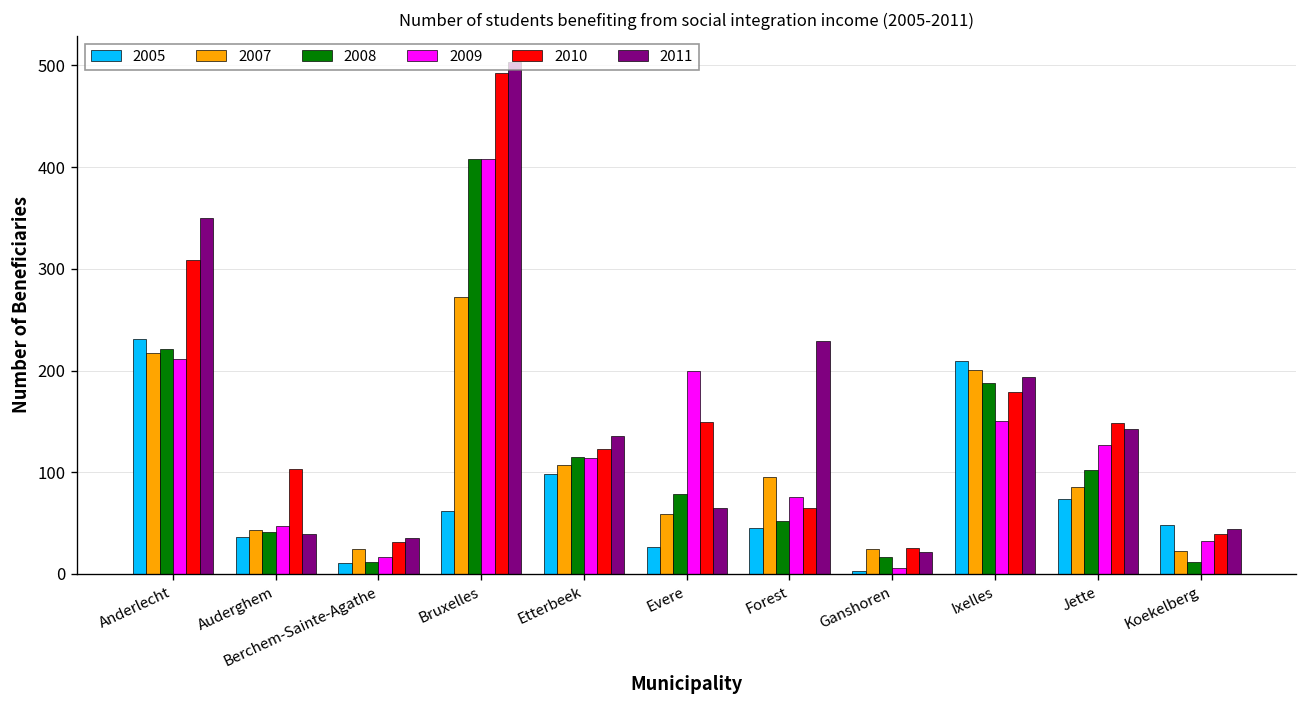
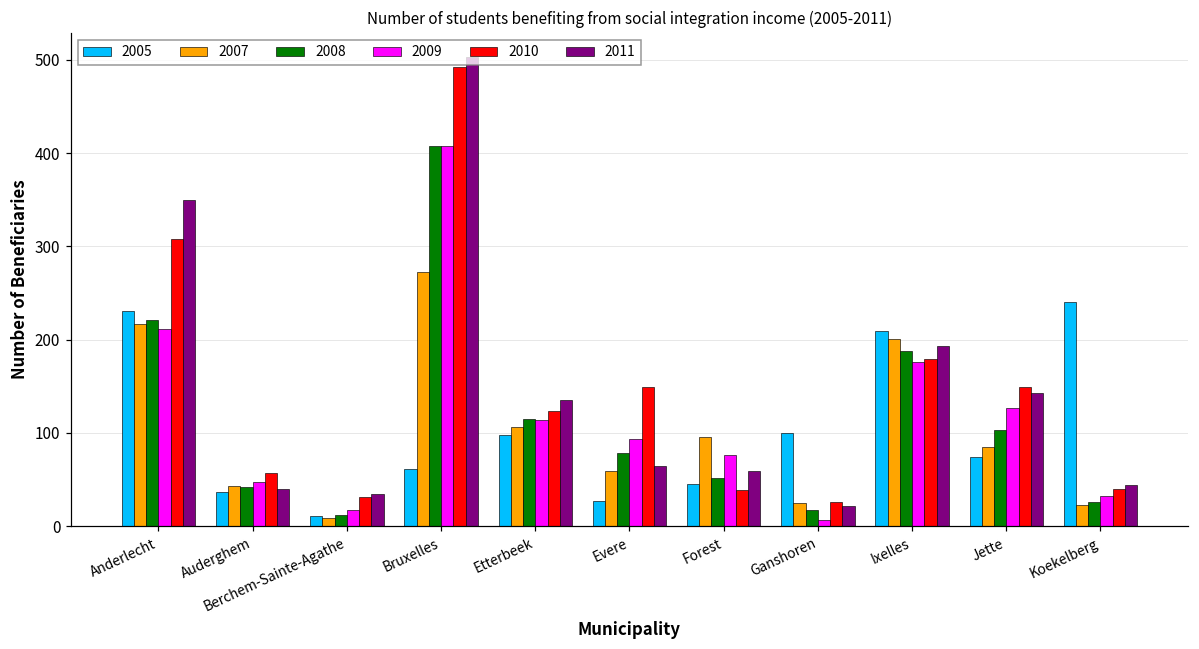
  {
    "2005": {
      "Anderlecht": 230,
      "Auderghem": 40,
      "Berchem-Sainte-Agathe": 10,
      "Bruxelles": 60,
      "Etterbeek": 100,
      "Evere": 30,
      "Forest": 50,
-     "Ganshoren": 0,
+     "Ganshoren": 100,
      "Ixelles": 210,
      "Jette": 70,
-     "Koekelberg": 50
+     "Koekelberg": 240
    },
    "2007": {
      "Anderlecht": 220,
      "Auderghem": 40,
-     "Berchem-Sainte-Agathe": 20,
+     "Berchem-Sainte-Agathe": 10,
      "Bruxelles": 270,
      "Etterbeek": 110,
      "Evere": 60,
      "Forest": 100,
      "Ganshoren": 20,
      "Ixelles": 200,
      "Jette": 90,
      "Koekelberg": 20
    },
    "2008": {
      "Anderlecht": 220,
      "Auderghem": 40,
      "Berchem-Sainte-Agathe": 10,
      "Bruxelles": 410,
      "Etterbeek": 120,
      "Evere": 80,
      "Forest": 50,
      "Ganshoren": 20,
      "Ixelles": 190,
      "Jette": 100,
-     "Koekelberg": 10
+     "Koekelberg": 30
    },
    "2009": {
      "Anderlecht": 210,
      "Auderghem": 50,
      "Berchem-Sainte-Agathe": 20,
      "Bruxelles": 410,
      "Etterbeek": 110,
-     "Evere": 200,
+     "Evere": 90,
      "Forest": 80,
      "Ganshoren": 10,
-     "Ixelles": 150,
+     "Ixelles": 180,
      "Jette": 130,
      "Koekelberg": 30
    },
    "2010": {
      "Anderlecht": 310,
-     "Auderghem": 100,
+     "Auderghem": 60,
      "Berchem-Sainte-Agathe": 30,
      "Bruxelles": 490,
      "Etterbeek": 120,
      "Evere": 150,
-     "Forest": 60,
+     "Forest": 40,
      "Ganshoren": 30,
      "Ixelles": 180,
      "Jette": 150,
      "Koekelberg": 40
    },
    "2011": {
      "Anderlecht": 350,
      "Auderghem": 40,
      "Berchem-Sainte-Agathe": 30,
      "Etterbeek": 140,
      "Evere": 60,
-     "Forest": 230,
+     "Forest": 60,
      "Ganshoren": 20,
      "Ixelles": 190,
      "Jette": 140,
      "Koekelberg": 40
    }
  }
